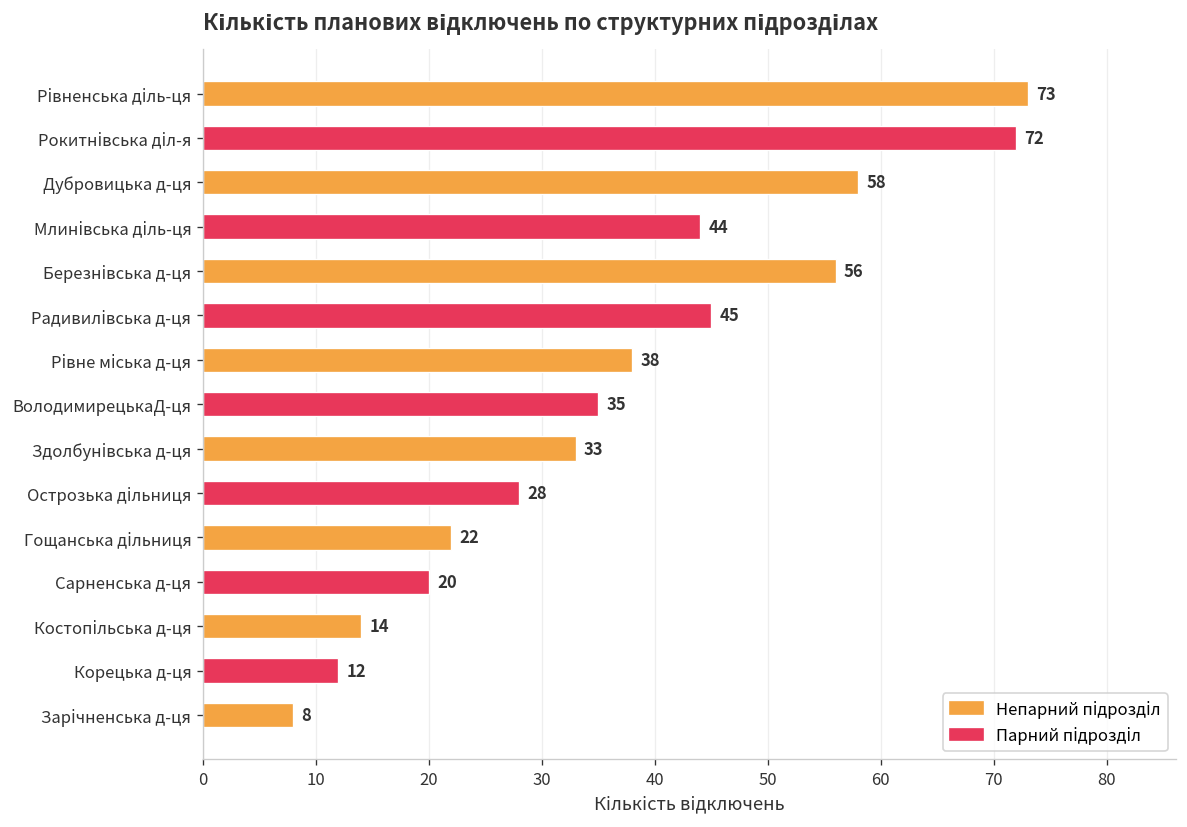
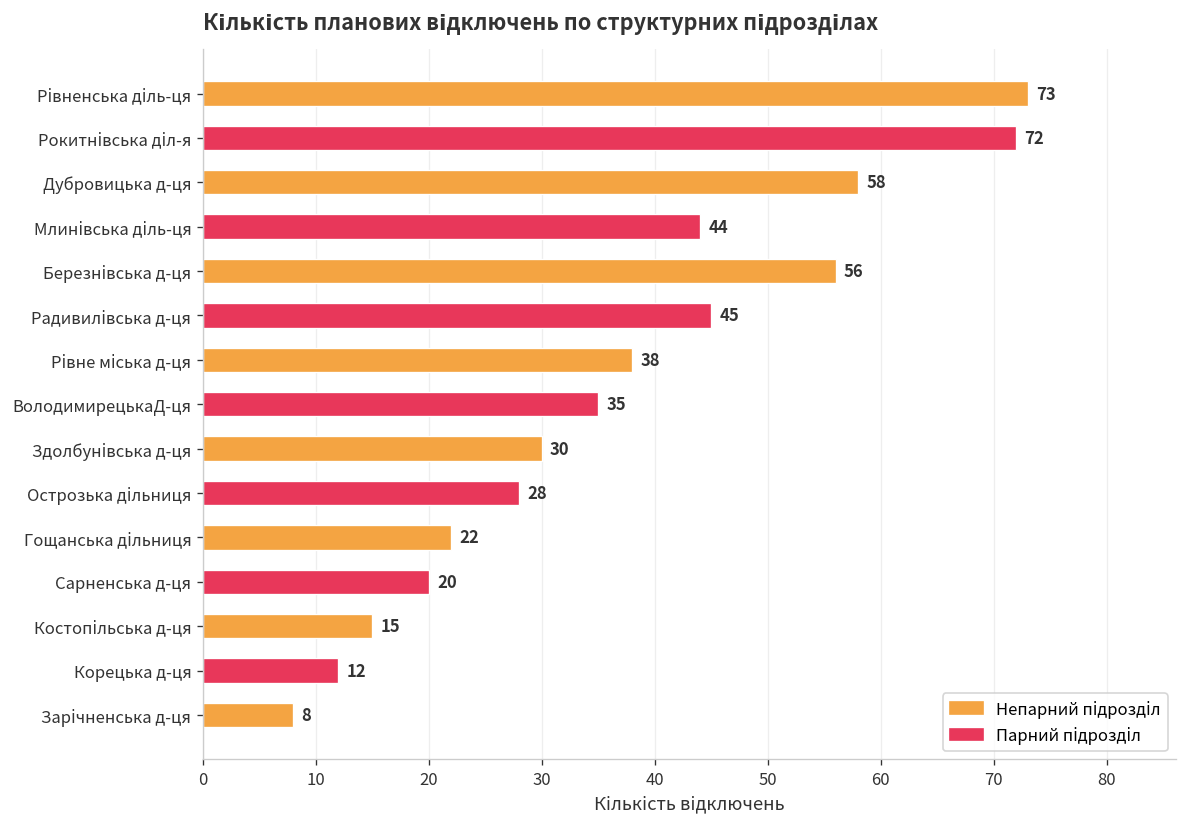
  {
    "Рівненська діль-ця": 73,
    "Рокитнівська діл-я": 72,
    "Дубровицька д-ця": 58,
    "Млинівська діль-ця": 44,
    "Березнівська д-ця": 56,
    "Радивилівська д-ця": 45,
    "Рівне міська д-ця": 38,
    "ВолодимирецькаД-ця": 35,
-   "Здолбунівська д-ця": 33,
+   "Здолбунівська д-ця": 30,
    "Острозька дільниця": 28,
    "Гощанська дільниця": 22,
    "Сарненська д-ця": 20,
-   "Костопільська д-ця": 14,
+   "Костопільська д-ця": 15,
    "Корецька д-ця": 12,
    "Зарічненська д-ця": 8
  }
